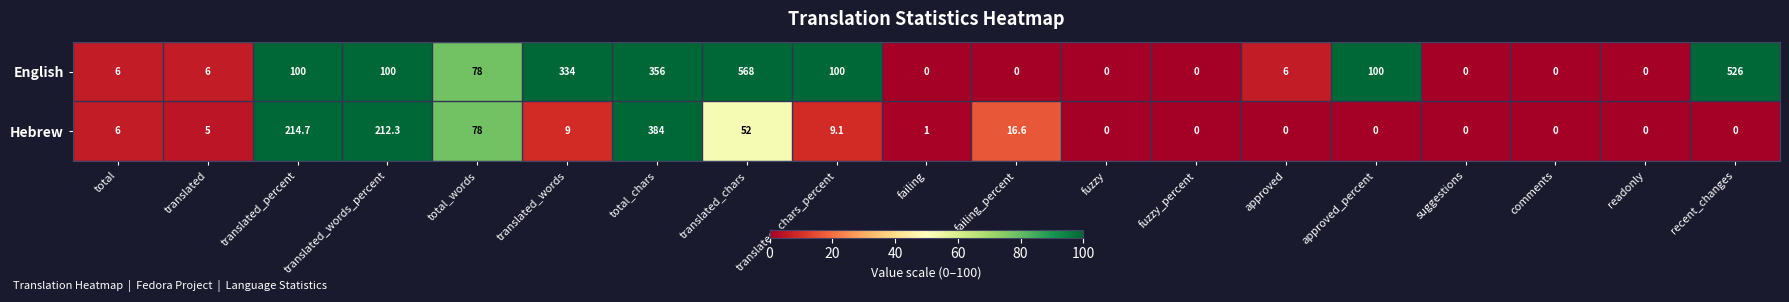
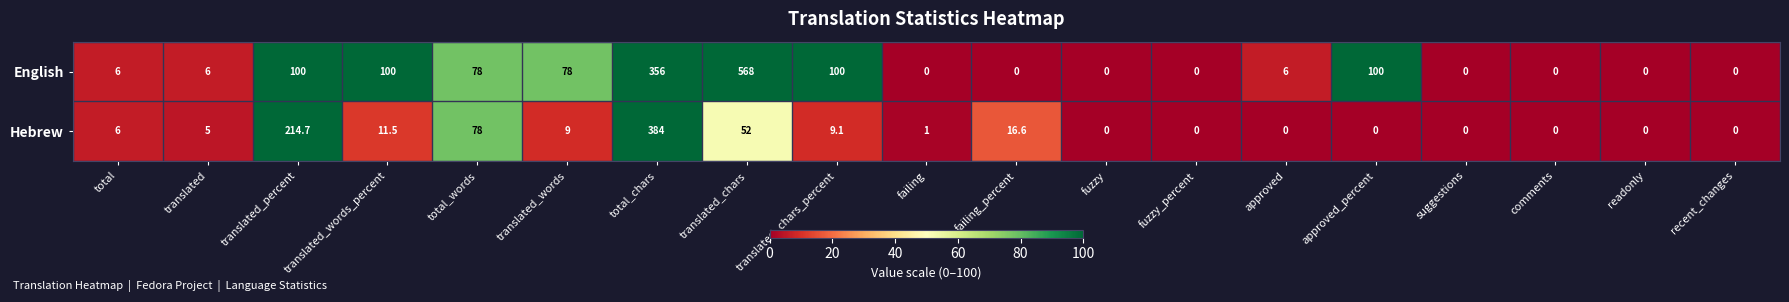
  {
    "English": {
      "total": 6,
      "translated": 6,
      "translated_percent": 100,
      "translated_words_percent": 100,
      "total_words": 78,
-     "translated_words": 334,
+     "translated_words": 78,
      "total_chars": 356,
      "translated_chars": 568,
      "translated_chars_percent": 100,
      "failing": 0,
      "failing_percent": 0,
      "fuzzy": 0,
      "fuzzy_percent": 0,
      "approved": 6,
      "approved_percent": 100,
      "suggestions": 0,
      "comments": 0,
      "readonly": 0,
-     "recent_changes": 526
+     "recent_changes": 0
    },
    "Hebrew": {
      "total": 6,
      "translated": 5,
      "translated_percent": 214.7,
-     "translated_words_percent": 212.3,
+     "translated_words_percent": 11.5,
      "total_words": 78,
      "translated_words": 9,
      "total_chars": 384,
      "translated_chars": 52,
      "translated_chars_percent": 9.1,
      "failing": 1,
      "failing_percent": 16.6,
      "fuzzy": 0,
      "fuzzy_percent": 0,
      "approved": 0,
      "approved_percent": 0,
      "suggestions": 0,
      "comments": 0,
      "readonly": 0,
      "recent_changes": 0
    }
  }
